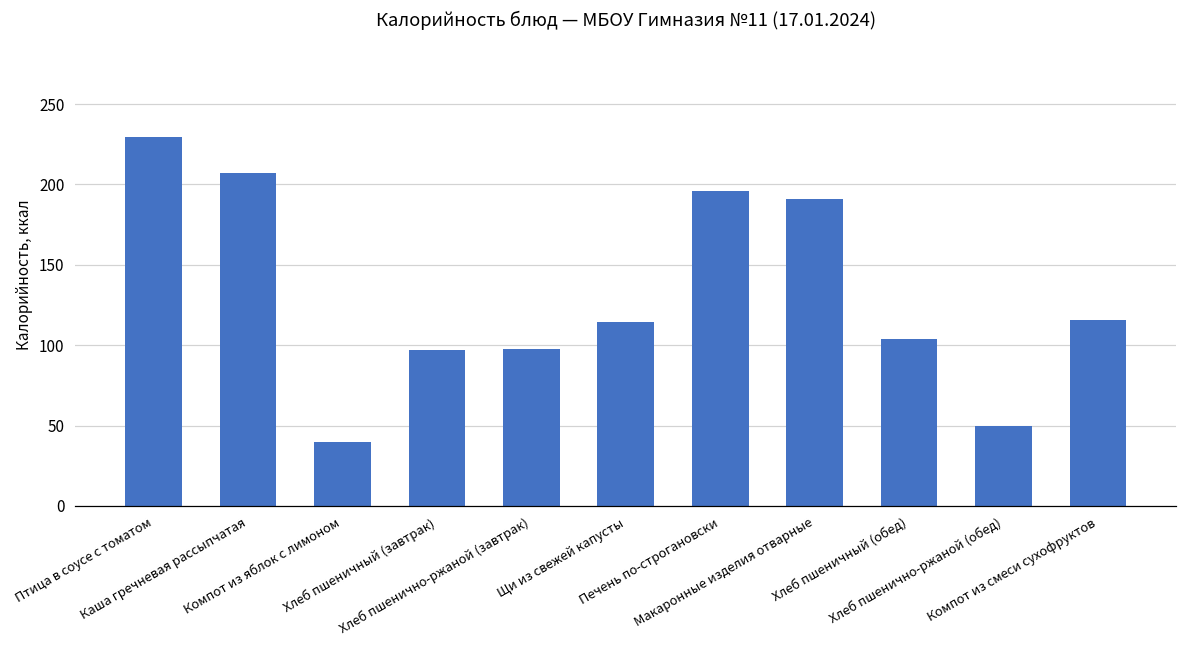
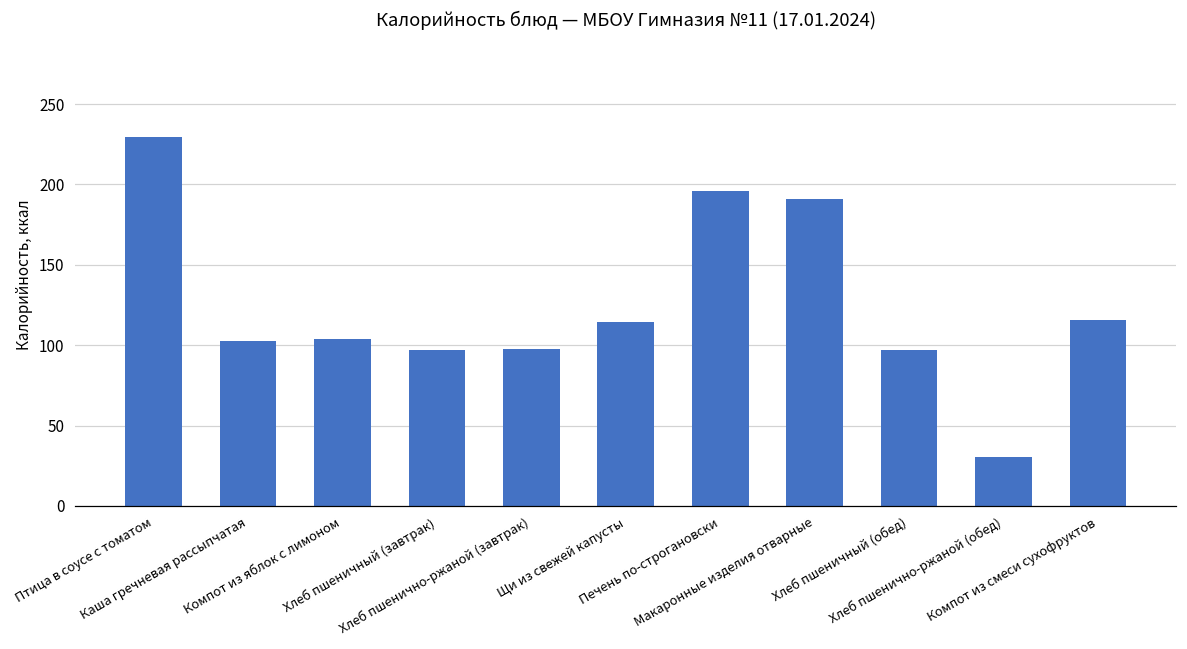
  {
    "Птица в соусе с томатом": 230,
-   "Каша гречневая рассыпчатая": 207,
-   "Компот из яблок с лимоном": 40,
+   "Каша гречневая рассыпчатая": 103,
+   "Компот из яблок с лимоном": 104,
    "Хлеб пшеничный (завтрак)": 97,
    "Хлеб пшенично-ржаной (завтрак)": 98,
    "Щи из свежей капусты": 114,
    "Печень по-строгановски": 196,
    "Макаронные изделия отварные": 191,
-   "Хлеб пшеничный (обед)": 104,
-   "Хлеб пшенично-ржаной (обед)": 50,
+   "Хлеб пшеничный (обед)": 97,
+   "Хлеб пшенично-ржаной (обед)": 30,
    "Компот из смеси сухофруктов": 116
  }
